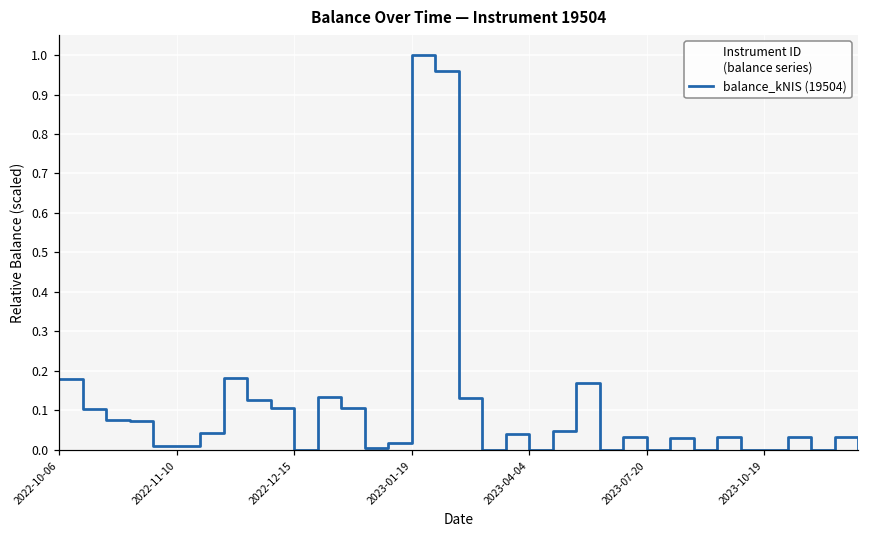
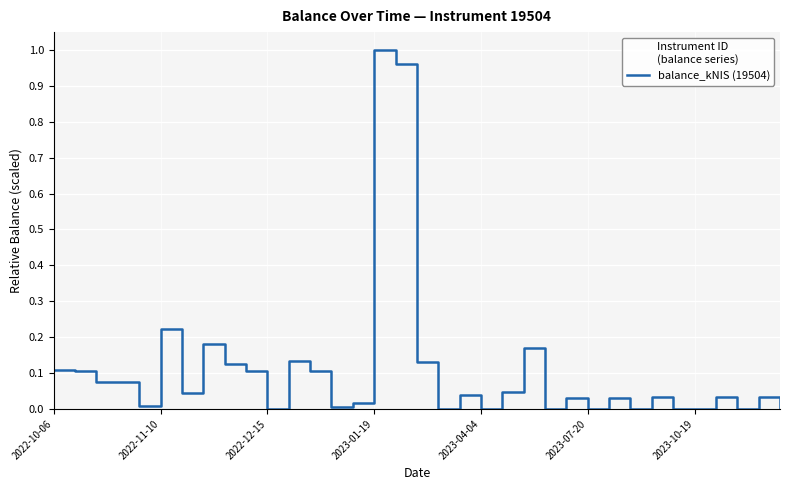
  {
-   "2022-10-06": 0.18,
-   "2022-11-10": 0.01,
+   "2022-10-06": 0.11,
+   "2022-11-10": 0.22,
    "2022-12-15": 0.00,
    "2023-01-19": 1.00,
    "2023-04-04": 0.00,
    "2023-07-20": 0.00,
    "2023-10-19": 0.00
  }
